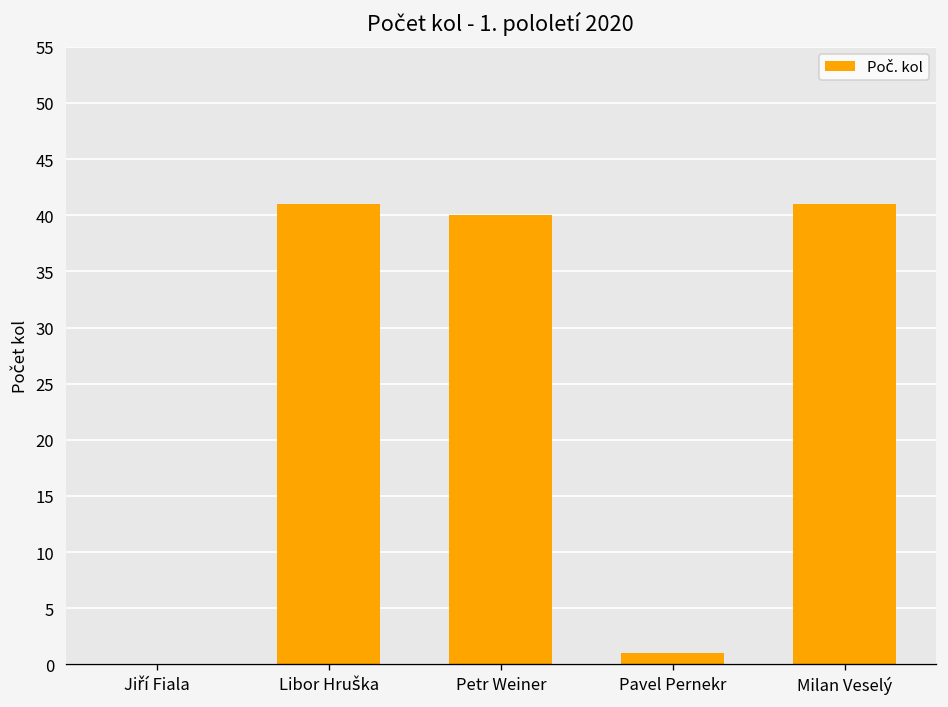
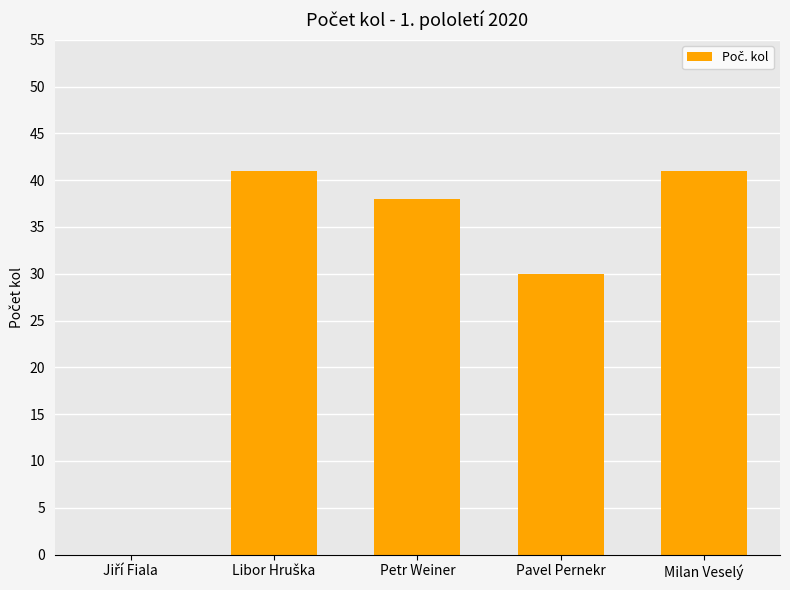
  {
    "Jiří Fiala": 0,
    "Libor Hruška": 41,
-   "Petr Weiner": 40,
-   "Pavel Pernekr": 1,
+   "Petr Weiner": 38,
+   "Pavel Pernekr": 30,
    "Milan Veselý": 41
  }
